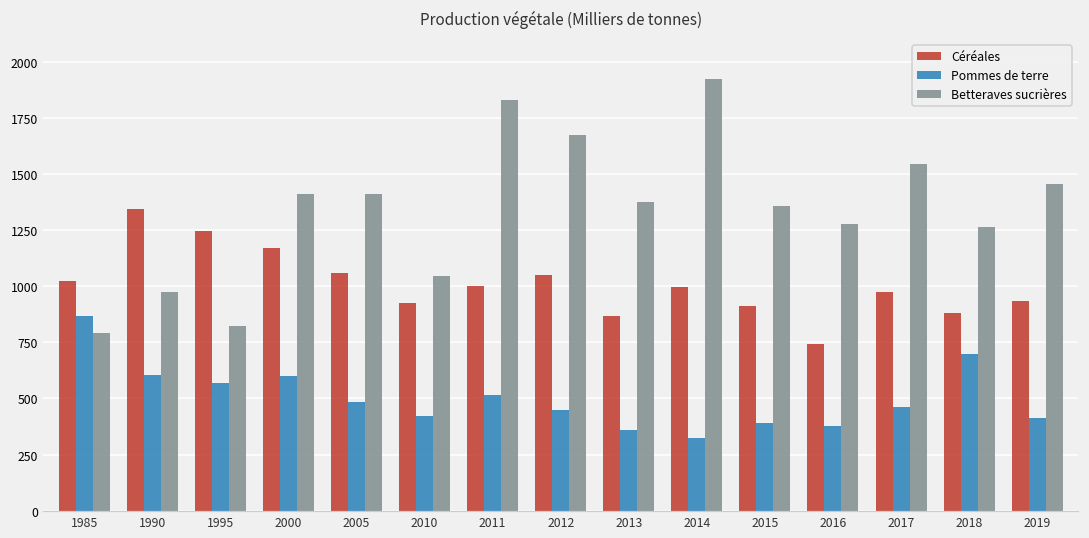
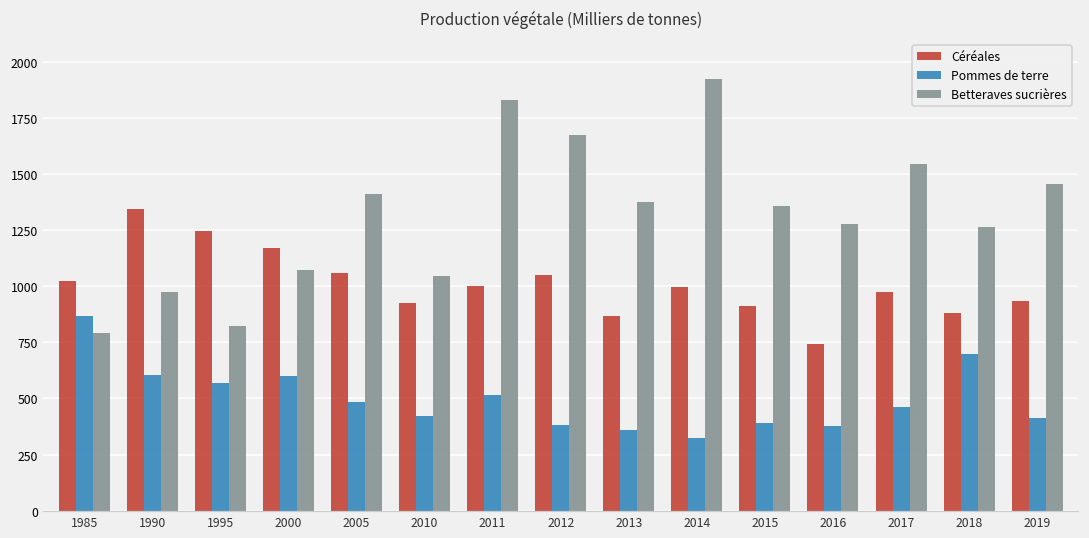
  {
    "Céréales": {
      "1985": 1020,
      "1990": 1340,
      "1995": 1250,
      "2000": 1170,
      "2005": 1060,
      "2010": 920,
      "2011": 1000,
      "2012": 1050,
      "2013": 870,
      "2014": 990,
      "2015": 910,
      "2016": 740,
      "2017": 980,
      "2018": 880,
      "2019": 930
    },
    "Pommes de terre": {
      "1985": 870,
      "1990": 600,
      "1995": 570,
      "2000": 600,
      "2005": 490,
      "2010": 420,
      "2011": 520,
-     "2012": 450,
+     "2012": 380,
      "2013": 360,
      "2014": 320,
      "2015": 390,
      "2016": 380,
      "2017": 460,
      "2018": 700,
      "2019": 410
    },
    "Betteraves sucrières": {
      "1985": 790,
      "1990": 970,
      "1995": 820,
-     "2000": 1410,
+     "2000": 1070,
      "2005": 1410,
      "2010": 1050,
      "2011": 1830,
      "2012": 1670,
      "2013": 1380,
      "2014": 1920,
      "2015": 1360,
      "2016": 1280,
      "2017": 1540,
      "2018": 1260,
      "2019": 1450
    }
  }
